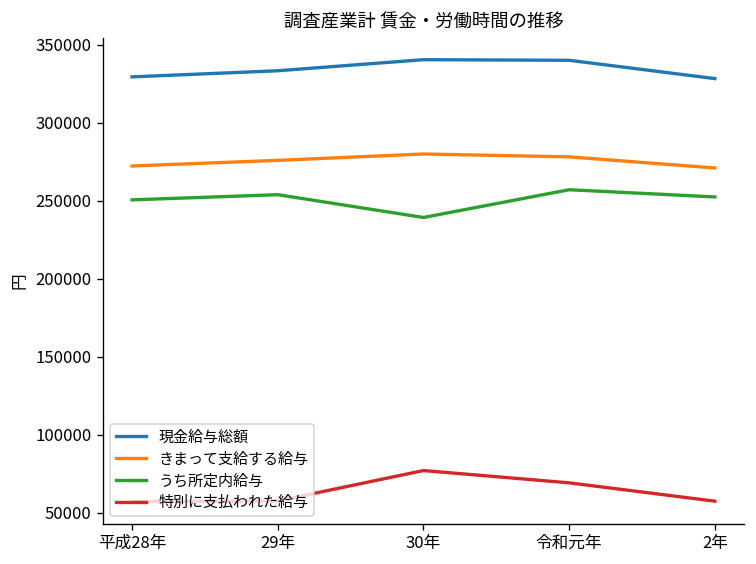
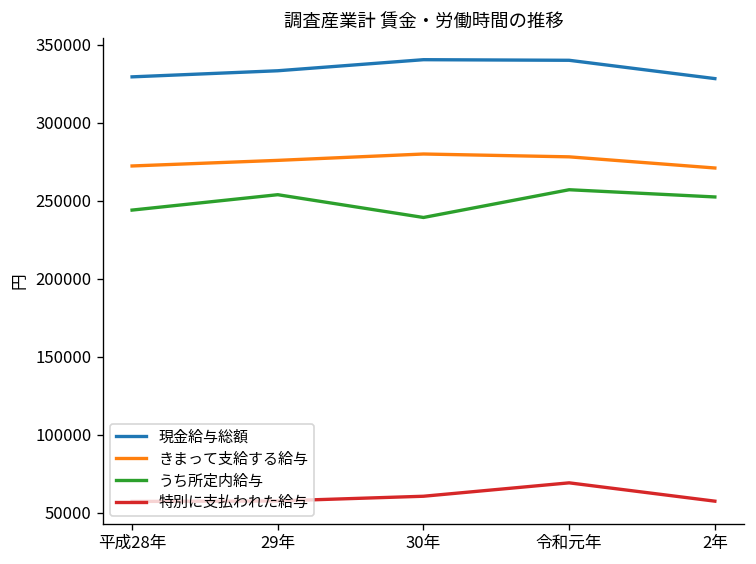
  {
    "現金給与総額": {
      "平成28年": 329000,
      "29年": 333000,
      "30年": 340000,
      "令和元年": 340000,
      "2年": 328000
    },
    "きまって支給する給与": {
      "平成28年": 272000,
      "29年": 276000,
      "30年": 280000,
      "令和元年": 278000,
      "2年": 271000
    },
    "うち所定内給与": {
-     "平成28年": 251000,
+     "平成28年": 244000,
      "29年": 254000,
      "30年": 239000,
      "令和元年": 257000,
      "2年": 252000
    },
    "特別に支払われた給与": {
-     "30年": 77000,
+     "30年": 60000,
      "令和元年": 69000,
      "2年": 57000
    }
  }
